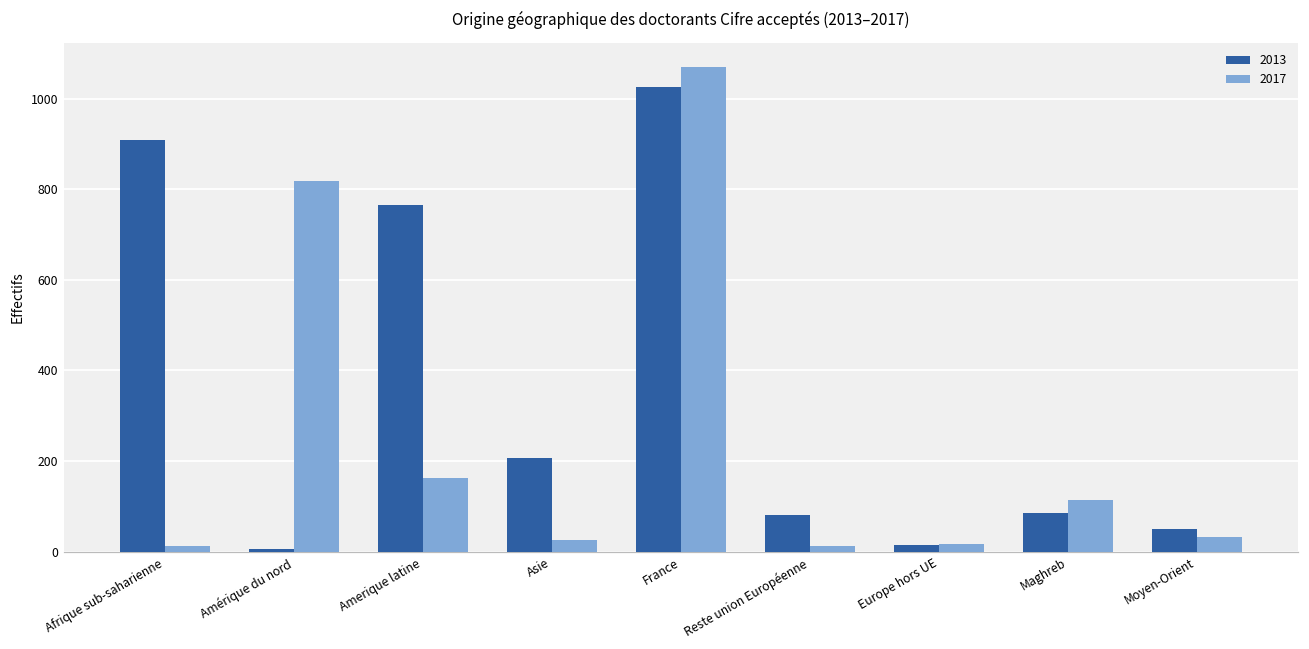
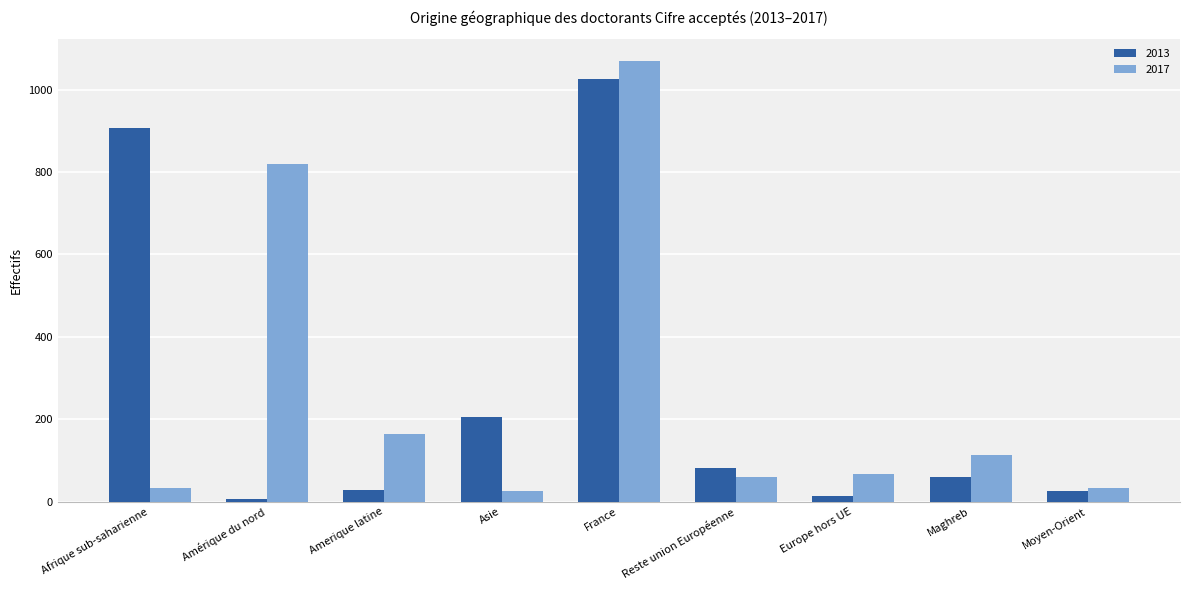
  {
    "2013": {
      "Afrique sub-saharienne": 910,
-     "Amerique latine": 770,
+     "Amerique latine": 30,
      "Asie": 210,
      "France": 1030,
      "Reste union Européenne": 80,
      "Europe hors UE": 10,
-     "Maghreb": 90,
-     "Moyen-Orient": 50
+     "Maghreb": 60,
+     "Moyen-Orient": 30
    },
    "2017": {
-     "Afrique sub-saharienne": 10,
+     "Afrique sub-saharienne": 30,
      "Amérique du nord": 820,
      "Amerique latine": 160,
      "Asie": 30,
      "France": 1070,
-     "Reste union Européenne": 10,
-     "Europe hors UE": 20,
+     "Reste union Européenne": 60,
+     "Europe hors UE": 70,
      "Maghreb": 110,
      "Moyen-Orient": 30
    }
  }
